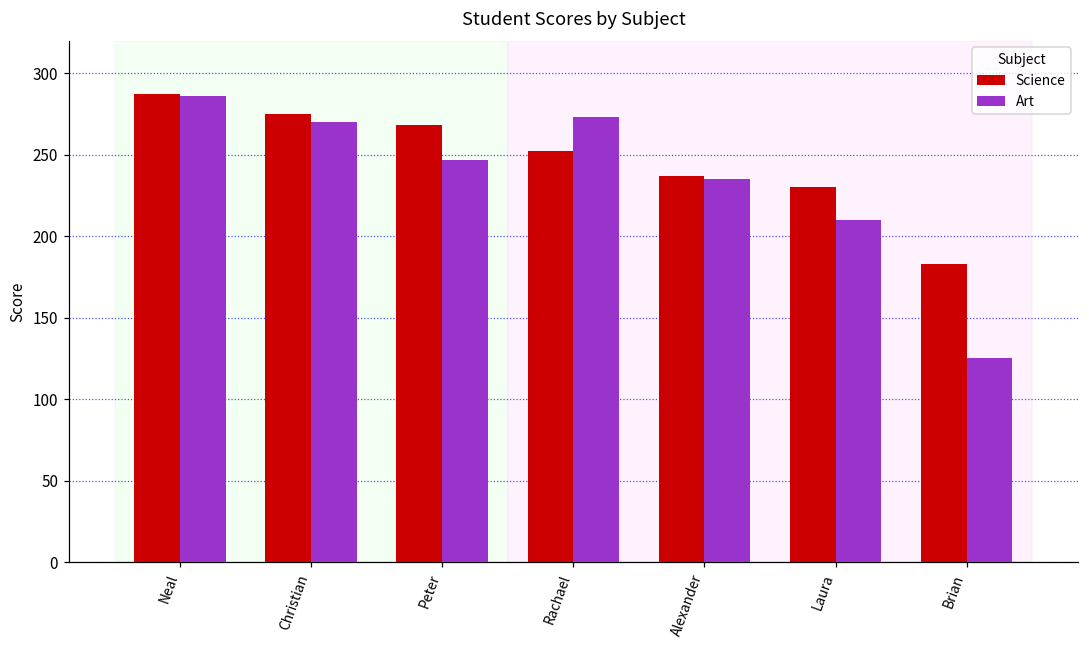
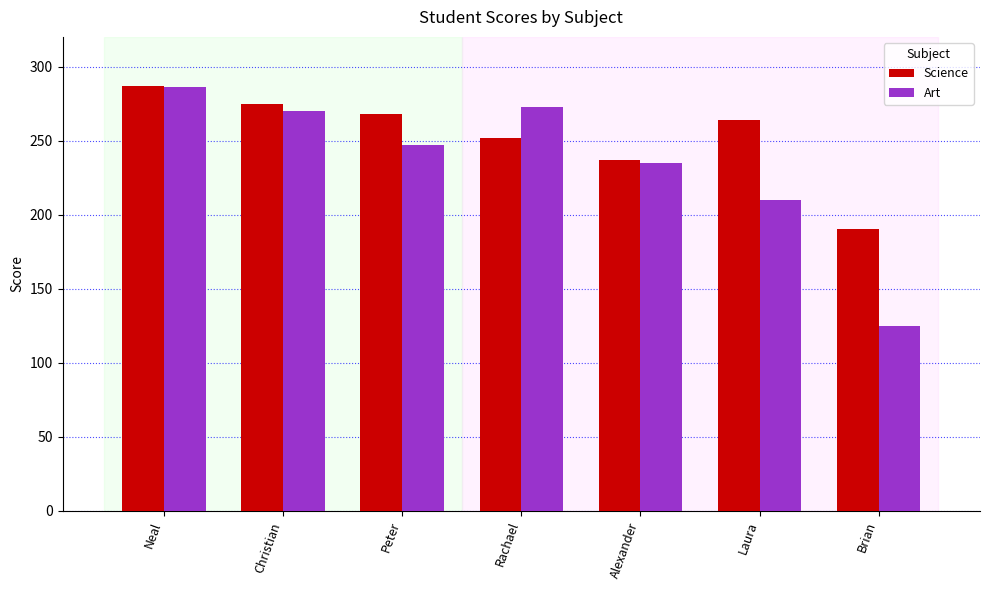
  {
    "Science": {
      "Neal": 287,
      "Christian": 275,
      "Peter": 268,
      "Rachael": 252,
      "Alexander": 237,
-     "Laura": 230,
-     "Brian": 183
+     "Laura": 264,
+     "Brian": 190
    },
    "Art": {
      "Neal": 286,
      "Christian": 270,
      "Peter": 247,
      "Rachael": 273,
      "Alexander": 235,
      "Laura": 210,
      "Brian": 125
    }
  }
